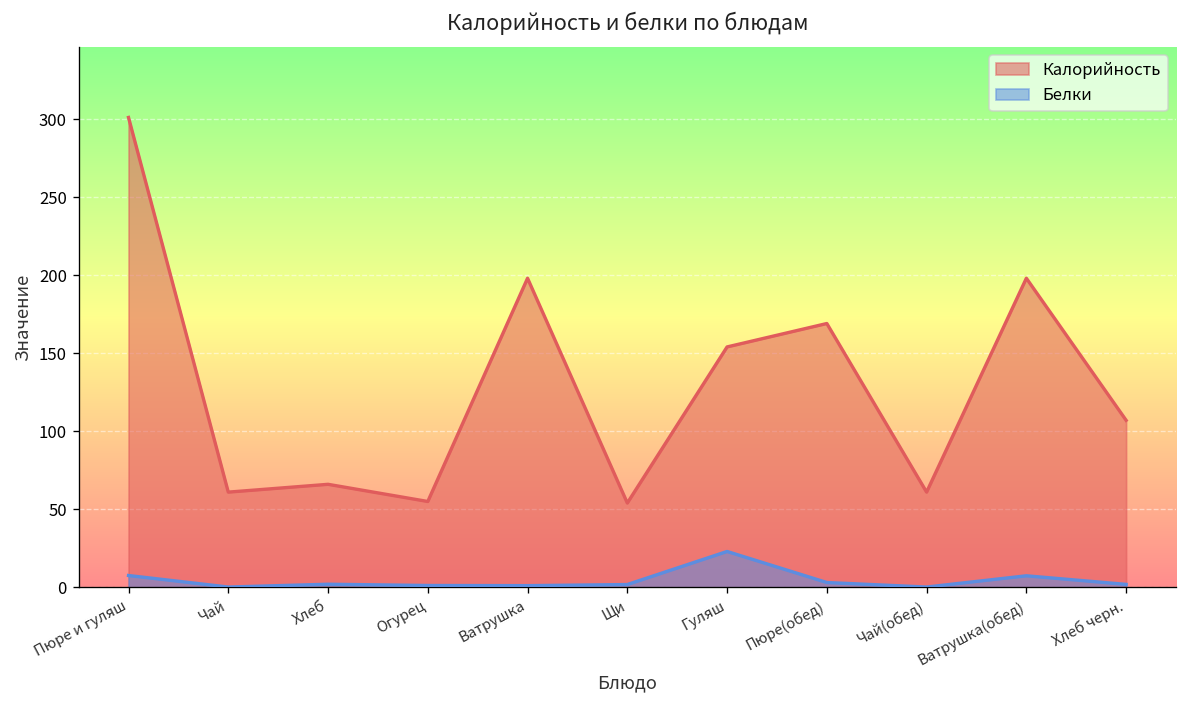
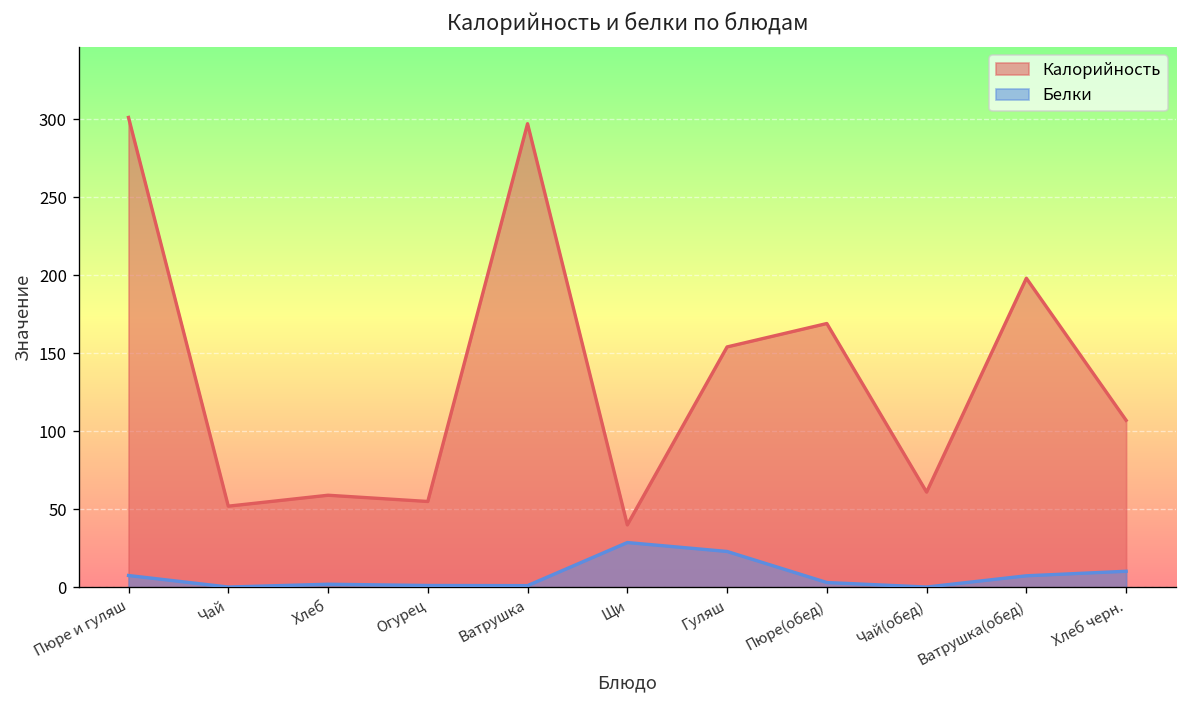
  {
    "Калорийность": {
      "Пюре и гуляш": 301,
-     "Чай": 61,
-     "Хлеб": 66,
+     "Чай": 52,
+     "Хлеб": 59,
      "Огурец": 55,
-     "Ватрушка": 198,
-     "Щи": 54,
+     "Ватрушка": 297,
+     "Щи": 40,
      "Гуляш": 154,
      "Пюре(обед)": 169,
      "Чай(обед)": 61,
      "Ватрушка(обед)": 198,
      "Хлеб черн.": 107
    },
    "Белки": {
      "Пюре и гуляш": 8,
      "Чай": 0,
      "Хлеб": 2,
      "Огурец": 1,
      "Ватрушка": 1,
-     "Щи": 2,
+     "Щи": 29,
      "Гуляш": 23,
      "Пюре(обед)": 3,
      "Чай(обед)": 0,
      "Ватрушка(обед)": 7,
-     "Хлеб черн.": 2
+     "Хлеб черн.": 10
    }
  }
